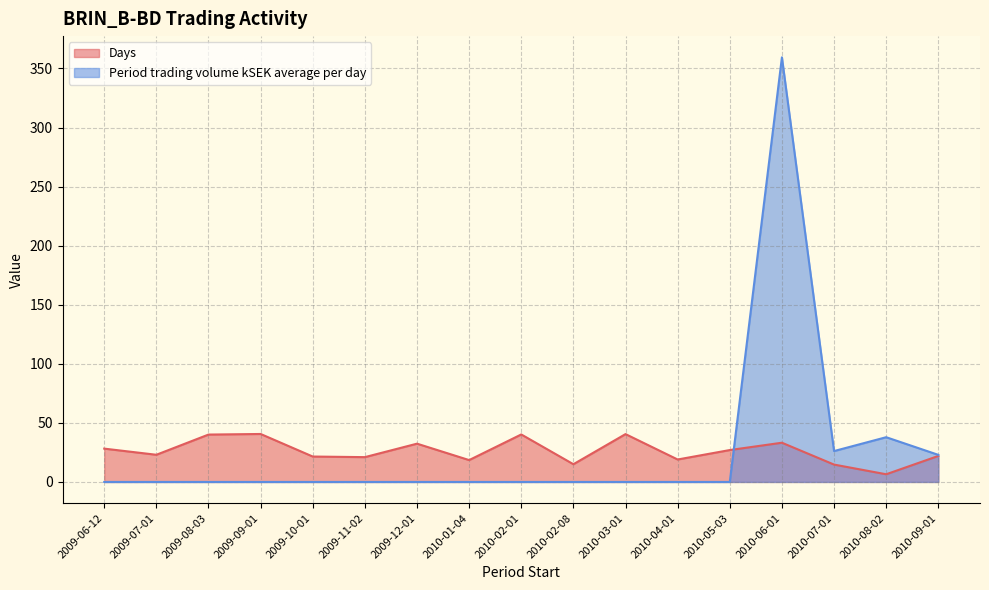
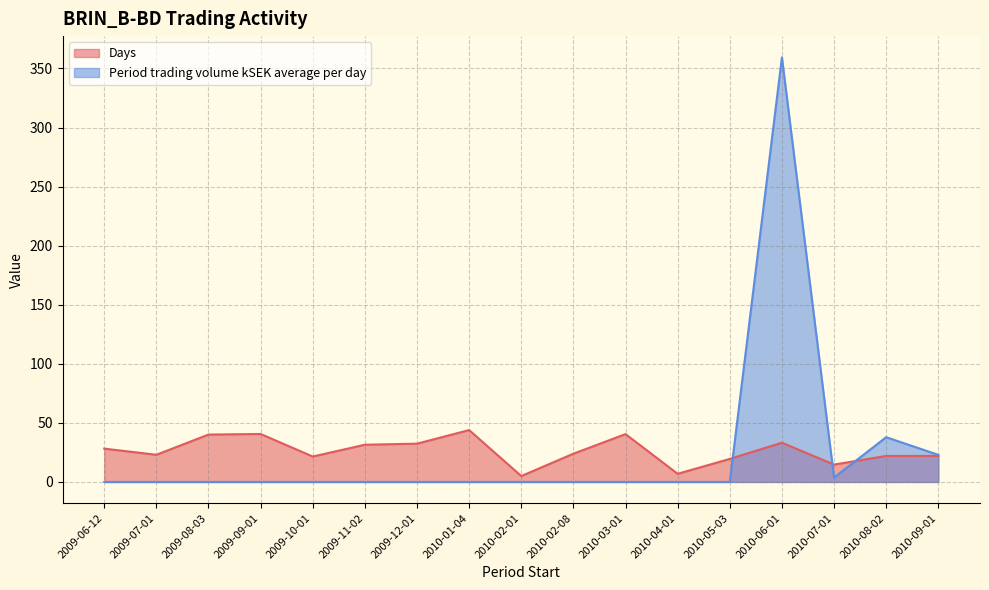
  {
    "Days": {
      "2009-06-12": 28,
      "2009-07-01": 23,
      "2009-08-03": 40,
      "2009-09-01": 41,
      "2009-10-01": 22,
-     "2009-11-02": 21,
+     "2009-11-02": 32,
      "2009-12-01": 32,
-     "2010-01-04": 19,
-     "2010-02-01": 40,
-     "2010-02-08": 15,
+     "2010-01-04": 44,
+     "2010-02-01": 5,
+     "2010-02-08": 24,
      "2010-03-01": 41,
-     "2010-04-01": 19,
-     "2010-05-03": 27,
+     "2010-04-01": 7,
+     "2010-05-03": 20,
      "2010-06-01": 33,
      "2010-07-01": 15,
-     "2010-08-02": 7
+     "2010-08-02": 22
    },
    "Period trading volume kSEK average per day": {
      "2009-06-12": 0,
      "2009-07-01": 0,
      "2009-08-03": 0,
      "2009-09-01": 0,
      "2009-10-01": 0,
      "2009-11-02": 0,
      "2009-12-01": 0,
      "2010-01-04": 0,
      "2010-02-01": 0,
      "2010-02-08": 0,
      "2010-03-01": 0,
      "2010-04-01": 0,
      "2010-05-03": 0,
      "2010-06-01": 359,
-     "2010-07-01": 26,
+     "2010-07-01": 4,
      "2010-08-02": 38
    }
  }
